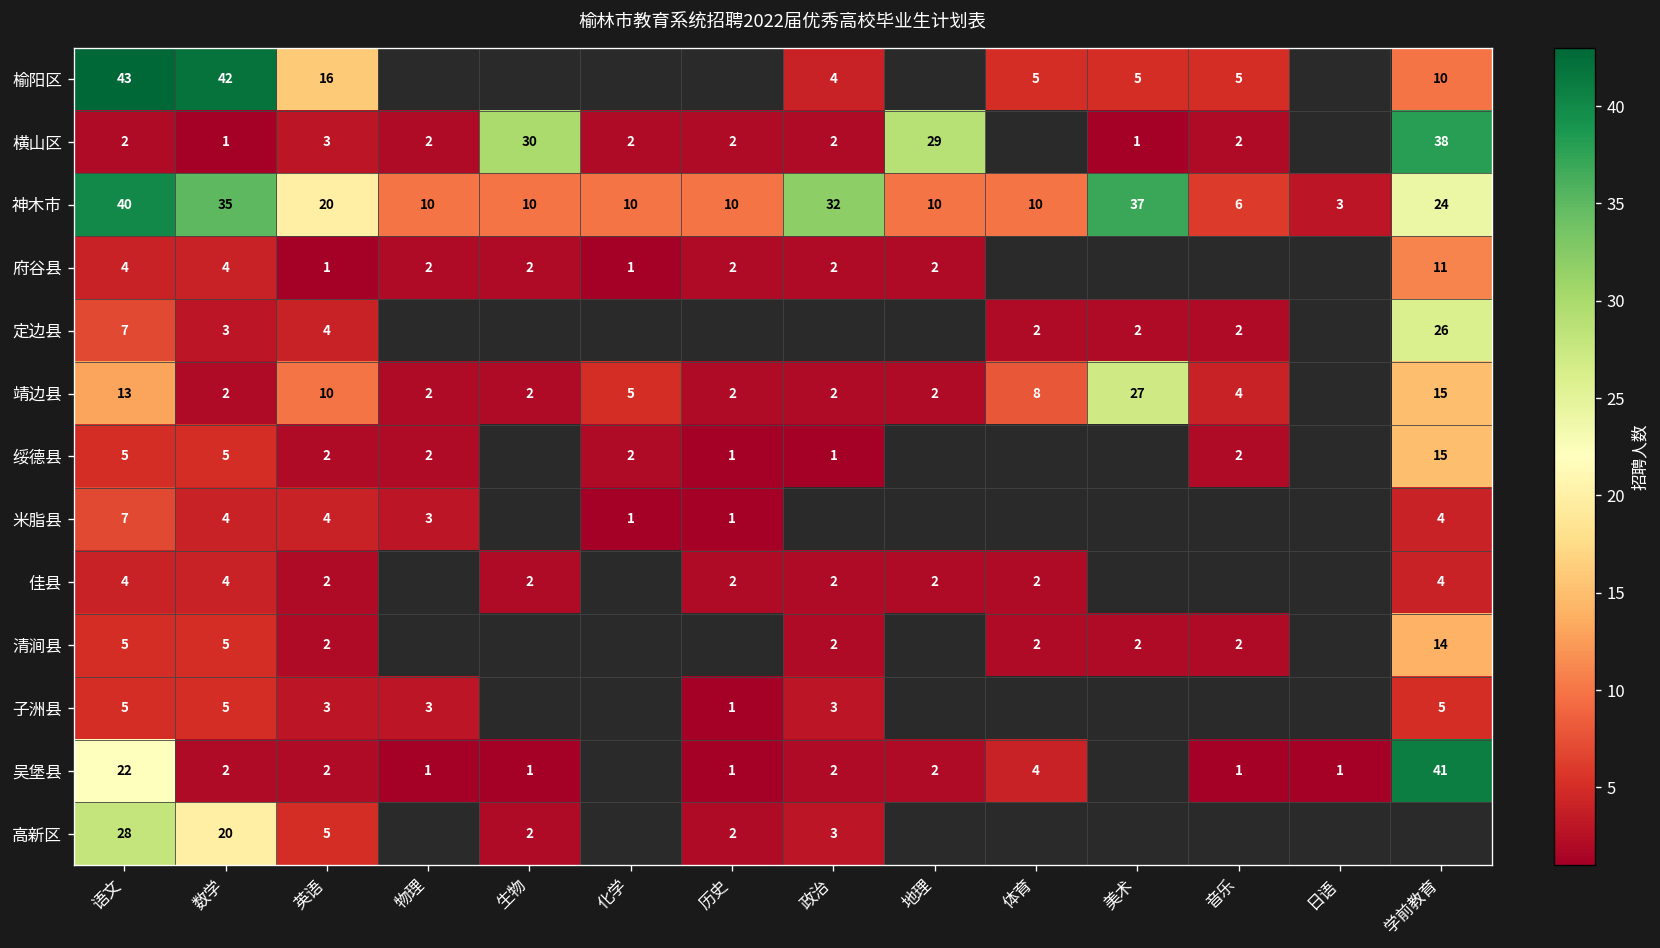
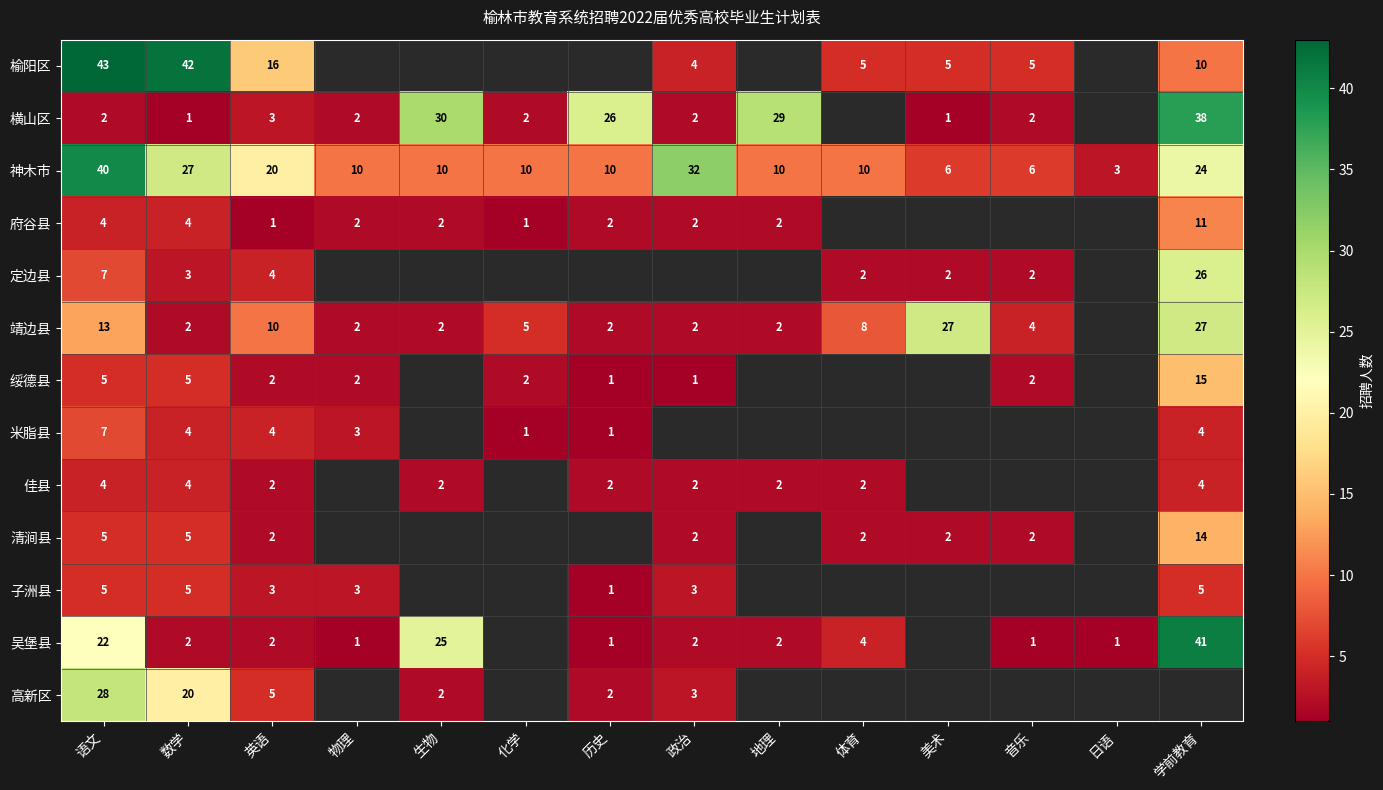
  {
    "榆阳区": {
      "语文": 43,
      "数学": 42,
      "英语": 16,
      "政治": 4,
      "体育": 5,
      "美术": 5,
      "音乐": 5,
      "学前教育": 10
    },
    "横山区": {
      "语文": 2,
      "数学": 1,
      "英语": 3,
      "物理": 2,
      "生物": 30,
      "化学": 2,
-     "历史": 2,
+     "历史": 26,
      "政治": 2,
      "地理": 29,
      "美术": 1,
      "音乐": 2,
      "学前教育": 38
    },
    "神木市": {
      "语文": 40,
-     "数学": 35,
+     "数学": 27,
      "英语": 20,
      "物理": 10,
      "生物": 10,
      "化学": 10,
      "历史": 10,
      "政治": 32,
      "地理": 10,
      "体育": 10,
-     "美术": 37,
+     "美术": 6,
      "音乐": 6,
      "日语": 3,
      "学前教育": 24
    },
    "府谷县": {
      "语文": 4,
      "数学": 4,
      "英语": 1,
      "物理": 2,
      "生物": 2,
      "化学": 1,
      "历史": 2,
      "政治": 2,
      "地理": 2,
      "学前教育": 11
    },
    "定边县": {
      "语文": 7,
      "数学": 3,
      "英语": 4,
      "体育": 2,
      "美术": 2,
      "音乐": 2,
      "学前教育": 26
    },
    "靖边县": {
      "语文": 13,
      "数学": 2,
      "英语": 10,
      "物理": 2,
      "生物": 2,
      "化学": 5,
      "历史": 2,
      "政治": 2,
      "地理": 2,
      "体育": 8,
      "美术": 27,
      "音乐": 4,
-     "学前教育": 15
+     "学前教育": 27
    },
    "绥德县": {
      "语文": 5,
      "数学": 5,
      "英语": 2,
      "物理": 2,
      "化学": 2,
      "历史": 1,
      "政治": 1,
      "音乐": 2,
      "学前教育": 15
    },
    "米脂县": {
      "语文": 7,
      "数学": 4,
      "英语": 4,
      "物理": 3,
      "化学": 1,
      "历史": 1,
      "学前教育": 4
    },
    "佳县": {
      "语文": 4,
      "数学": 4,
      "英语": 2,
      "生物": 2,
      "历史": 2,
      "政治": 2,
      "地理": 2,
      "体育": 2,
      "学前教育": 4
    },
    "清涧县": {
      "语文": 5,
      "数学": 5,
      "英语": 2,
      "政治": 2,
      "体育": 2,
      "美术": 2,
      "音乐": 2,
      "学前教育": 14
    },
    "子洲县": {
      "语文": 5,
      "数学": 5,
      "英语": 3,
      "物理": 3,
      "历史": 1,
      "政治": 3,
      "学前教育": 5
    },
    "吴堡县": {
      "语文": 22,
      "数学": 2,
      "英语": 2,
      "物理": 1,
-     "生物": 1,
+     "生物": 25,
      "历史": 1,
      "政治": 2,
      "地理": 2,
      "体育": 4,
      "音乐": 1,
      "日语": 1,
      "学前教育": 41
    },
    "高新区": {
      "语文": 28,
      "数学": 20,
      "英语": 5,
      "生物": 2,
      "历史": 2,
      "政治": 3
    }
  }
